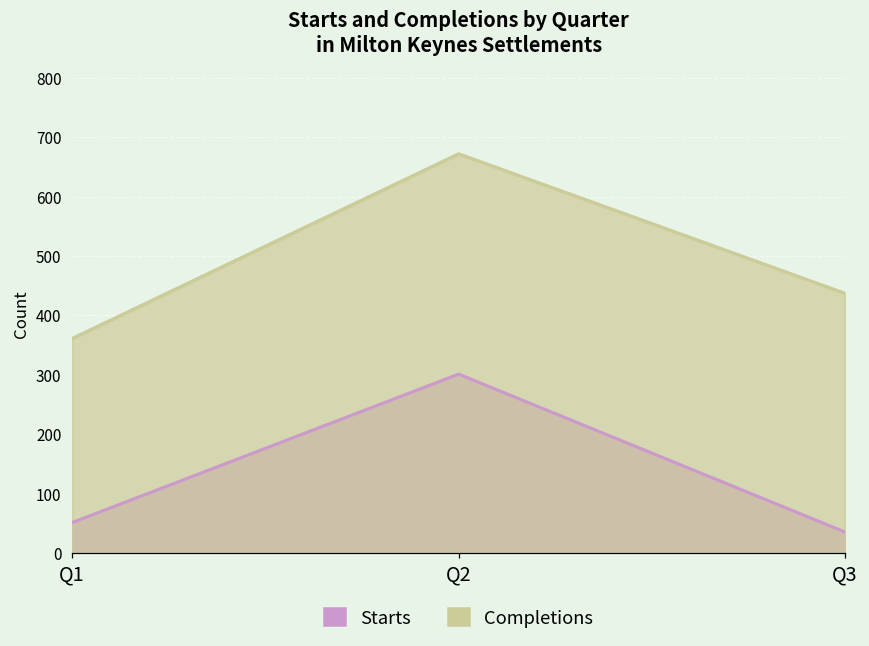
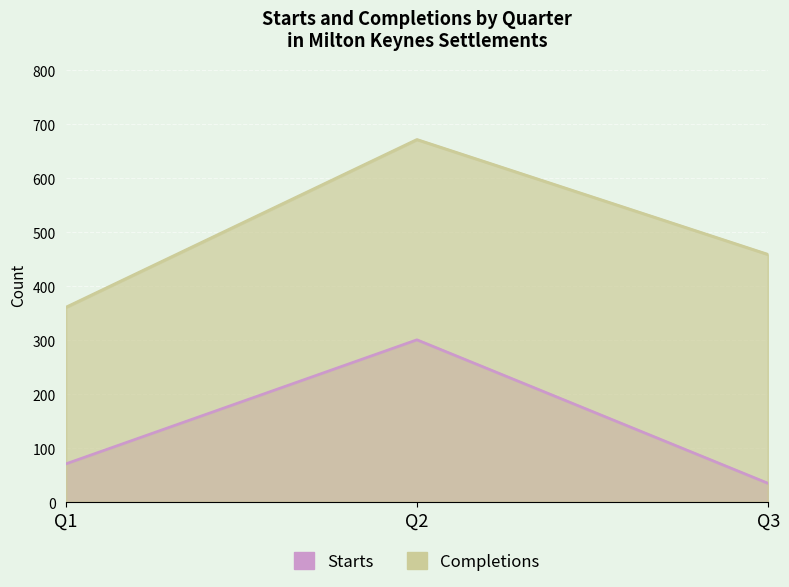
  {
    "Starts": {
-     "Q1": 50,
+     "Q1": 70,
      "Q2": 300,
      "Q3": 40
    },
    "Completions": {
      "Q1": 360,
      "Q2": 670,
-     "Q3": 440
+     "Q3": 460
    }
  }
